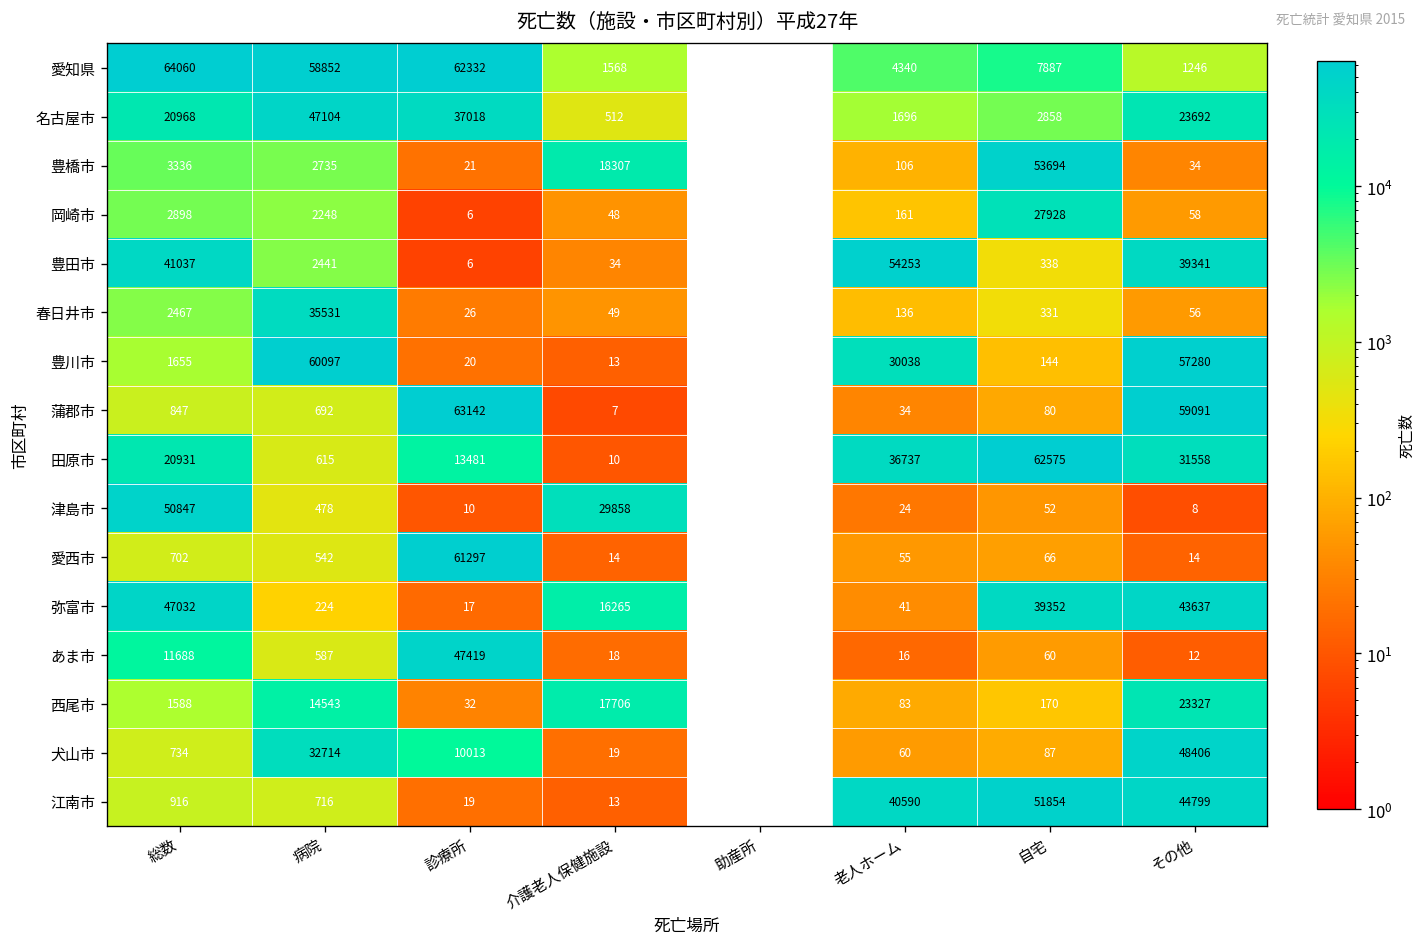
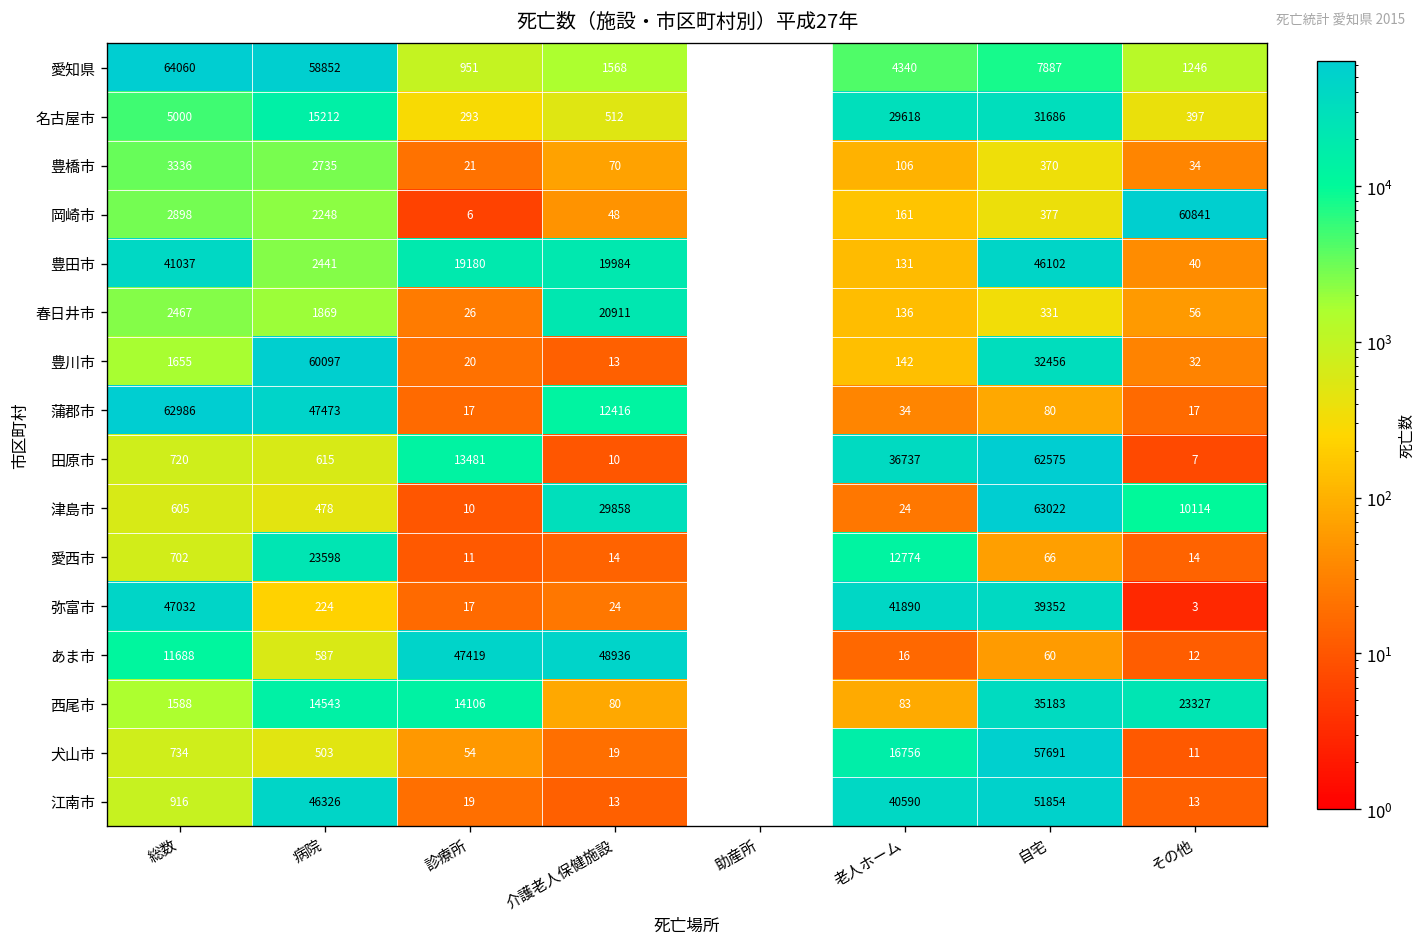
  {
    "愛知県": {
      "総数": 64060,
      "病院": 58852,
-     "診療所": 62332,
+     "診療所": 951,
      "介護老人保健施設": 1568,
      "老人ホーム": 4340,
      "自宅": 7887,
      "その他": 1246
    },
    "名古屋市": {
-     "総数": 20968,
-     "病院": 47104,
-     "診療所": 37018,
+     "総数": 5000,
+     "病院": 15212,
+     "診療所": 293,
      "介護老人保健施設": 512,
-     "老人ホーム": 1696,
-     "自宅": 2858,
-     "その他": 23692
+     "老人ホーム": 29618,
+     "自宅": 31686,
+     "その他": 397
    },
    "豊橋市": {
      "総数": 3336,
      "病院": 2735,
      "診療所": 21,
-     "介護老人保健施設": 18307,
+     "介護老人保健施設": 70,
      "老人ホーム": 106,
-     "自宅": 53694,
+     "自宅": 370,
      "その他": 34
    },
    "岡崎市": {
      "総数": 2898,
      "病院": 2248,
      "診療所": 6,
      "介護老人保健施設": 48,
      "老人ホーム": 161,
-     "自宅": 27928,
-     "その他": 58
+     "自宅": 377,
+     "その他": 60841
    },
    "豊田市": {
      "総数": 41037,
      "病院": 2441,
-     "診療所": 6,
-     "介護老人保健施設": 34,
-     "老人ホーム": 54253,
-     "自宅": 338,
-     "その他": 39341
+     "診療所": 19180,
+     "介護老人保健施設": 19984,
+     "老人ホーム": 131,
+     "自宅": 46102,
+     "その他": 40
    },
    "春日井市": {
      "総数": 2467,
-     "病院": 35531,
+     "病院": 1869,
      "診療所": 26,
-     "介護老人保健施設": 49,
+     "介護老人保健施設": 20911,
      "老人ホーム": 136,
      "自宅": 331,
      "その他": 56
    },
    "豊川市": {
      "総数": 1655,
      "病院": 60097,
      "診療所": 20,
      "介護老人保健施設": 13,
-     "老人ホーム": 30038,
-     "自宅": 144,
-     "その他": 57280
+     "老人ホーム": 142,
+     "自宅": 32456,
+     "その他": 32
    },
    "蒲郡市": {
-     "総数": 847,
-     "病院": 692,
-     "診療所": 63142,
-     "介護老人保健施設": 7,
+     "総数": 62986,
+     "病院": 47473,
+     "診療所": 17,
+     "介護老人保健施設": 12416,
      "老人ホーム": 34,
      "自宅": 80,
-     "その他": 59091
+     "その他": 17
    },
    "田原市": {
-     "総数": 20931,
+     "総数": 720,
      "病院": 615,
      "診療所": 13481,
      "介護老人保健施設": 10,
      "老人ホーム": 36737,
      "自宅": 62575,
-     "その他": 31558
+     "その他": 7
    },
    "津島市": {
-     "総数": 50847,
+     "総数": 605,
      "病院": 478,
      "診療所": 10,
      "介護老人保健施設": 29858,
      "老人ホーム": 24,
-     "自宅": 52,
-     "その他": 8
+     "自宅": 63022,
+     "その他": 10114
    },
    "愛西市": {
      "総数": 702,
-     "病院": 542,
-     "診療所": 61297,
+     "病院": 23598,
+     "診療所": 11,
      "介護老人保健施設": 14,
-     "老人ホーム": 55,
+     "老人ホーム": 12774,
      "自宅": 66,
      "その他": 14
    },
    "弥富市": {
      "総数": 47032,
      "病院": 224,
      "診療所": 17,
-     "介護老人保健施設": 16265,
-     "老人ホーム": 41,
+     "介護老人保健施設": 24,
+     "老人ホーム": 41890,
      "自宅": 39352,
-     "その他": 43637
+     "その他": 3
    },
    "あま市": {
      "総数": 11688,
      "病院": 587,
      "診療所": 47419,
-     "介護老人保健施設": 18,
+     "介護老人保健施設": 48936,
      "老人ホーム": 16,
      "自宅": 60,
      "その他": 12
    },
    "西尾市": {
      "総数": 1588,
      "病院": 14543,
-     "診療所": 32,
-     "介護老人保健施設": 17706,
+     "診療所": 14106,
+     "介護老人保健施設": 80,
      "老人ホーム": 83,
-     "自宅": 170,
+     "自宅": 35183,
      "その他": 23327
    },
    "犬山市": {
      "総数": 734,
-     "病院": 32714,
-     "診療所": 10013,
+     "病院": 503,
+     "診療所": 54,
      "介護老人保健施設": 19,
-     "老人ホーム": 60,
-     "自宅": 87,
-     "その他": 48406
+     "老人ホーム": 16756,
+     "自宅": 57691,
+     "その他": 11
    },
    "江南市": {
      "総数": 916,
-     "病院": 716,
+     "病院": 46326,
      "診療所": 19,
      "介護老人保健施設": 13,
      "老人ホーム": 40590,
      "自宅": 51854,
-     "その他": 44799
+     "その他": 13
    }
  }
